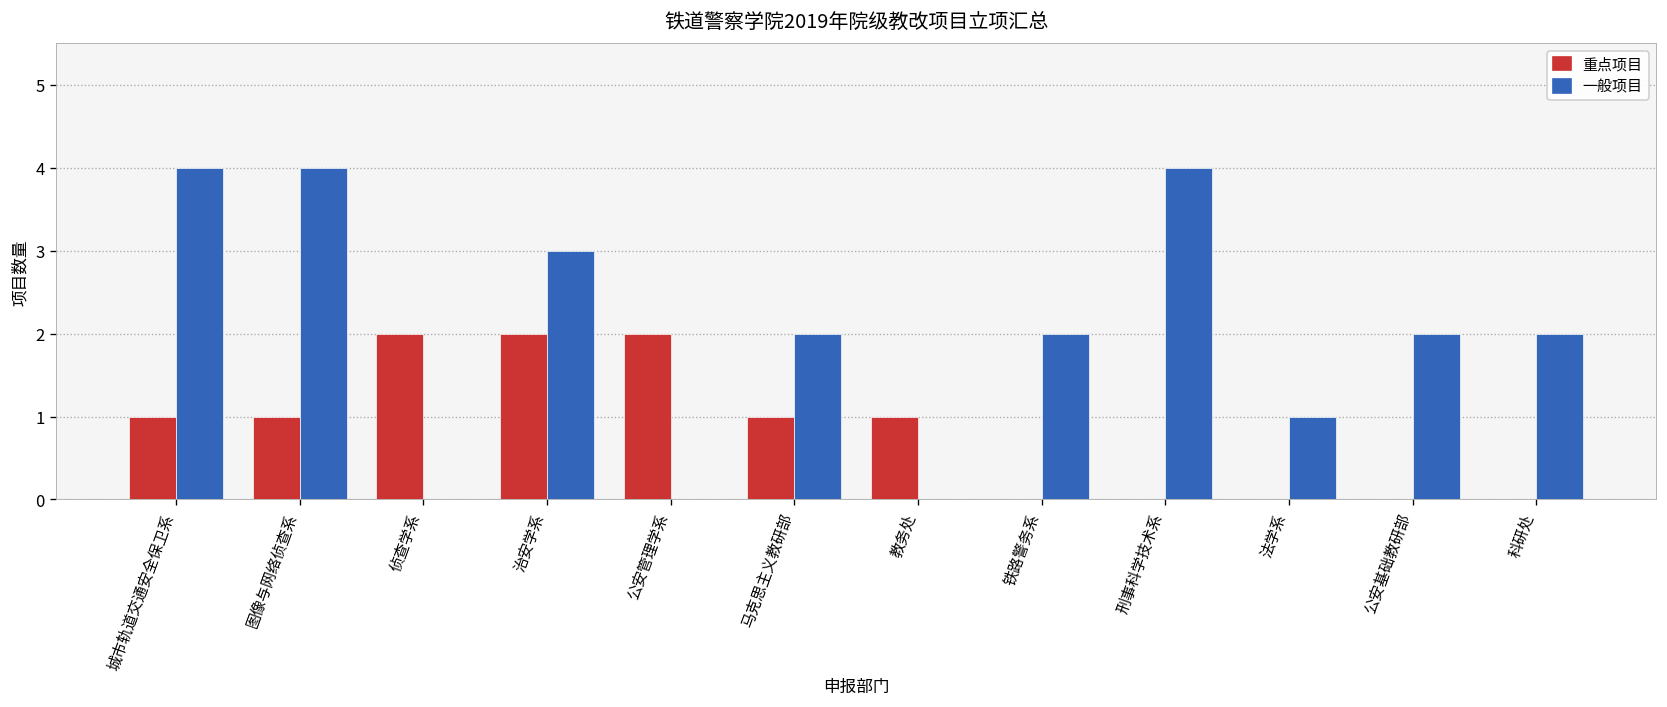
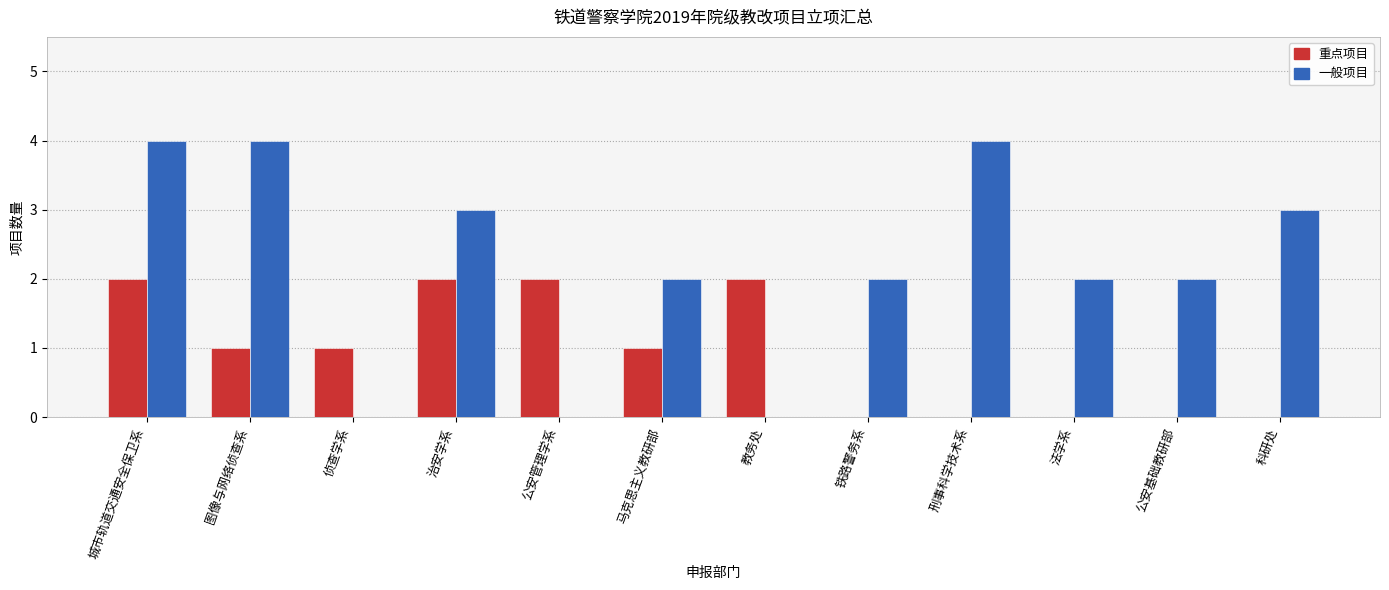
  {
    "重点项目": {
-     "城市轨道交通安全保卫系": 1,
+     "城市轨道交通安全保卫系": 2,
      "图像与网络侦查系": 1,
-     "侦查学系": 2,
+     "侦查学系": 1,
      "治安学系": 2,
      "公安管理学系": 2,
      "马克思主义教研部": 1,
-     "教务处": 1,
+     "教务处": 2,
      "铁路警务系": 0,
      "刑事科学技术系": 0,
      "法学系": 0,
      "公安基础教研部": 0,
      "科研处": 0
    },
    "一般项目": {
      "城市轨道交通安全保卫系": 4,
      "图像与网络侦查系": 4,
      "侦查学系": 0,
      "治安学系": 3,
      "公安管理学系": 0,
      "马克思主义教研部": 2,
      "教务处": 0,
      "铁路警务系": 2,
      "刑事科学技术系": 4,
-     "法学系": 1,
+     "法学系": 2,
      "公安基础教研部": 2,
-     "科研处": 2
+     "科研处": 3
    }
  }
